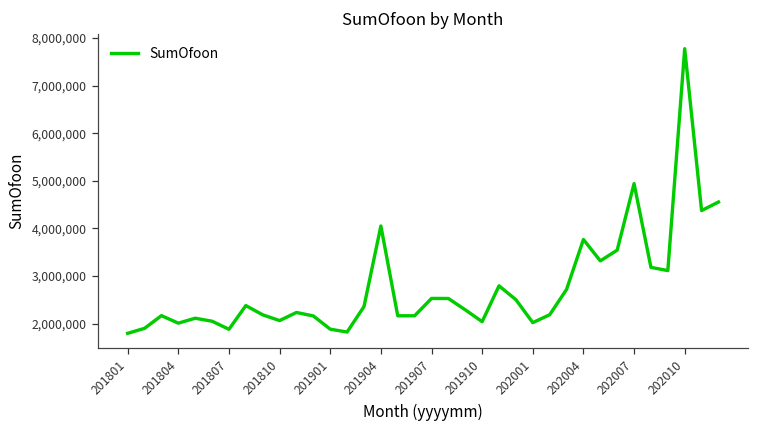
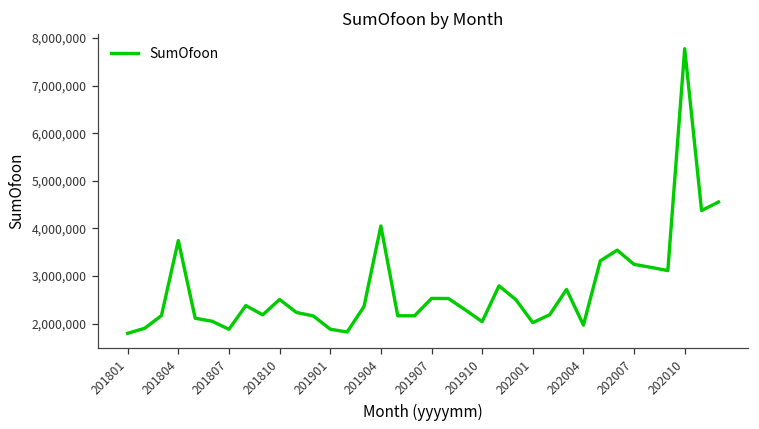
  {
    "201801": "1,800,000",
-   "201804": "2,000,000",
+   "201804": "3,700,000",
    "201807": "1,900,000",
-   "201810": "2,100,000",
+   "201810": "2,500,000",
    "201901": "1,900,000",
    "201904": "4,100,000",
    "201907": "2,500,000",
    "201910": "2,000,000",
    "202001": "2,000,000",
-   "202004": "3,800,000",
-   "202007": "4,900,000",
+   "202004": "2,000,000",
+   "202007": "3,200,000",
    "202010": "7,800,000"
  }
